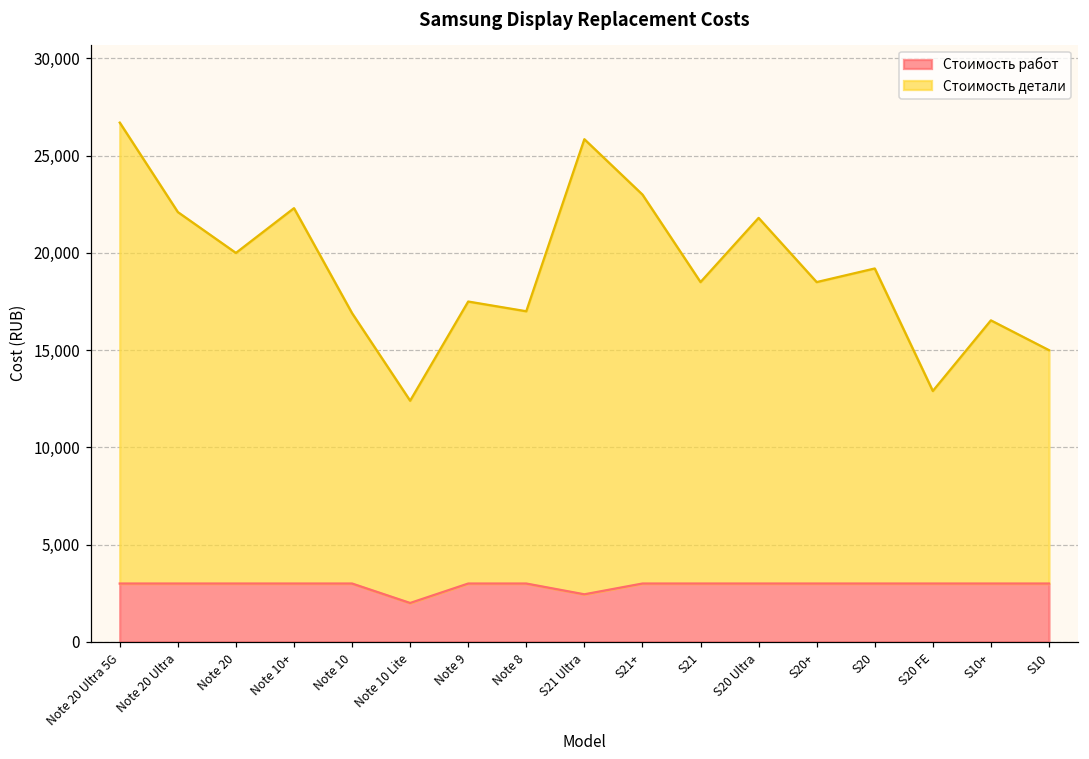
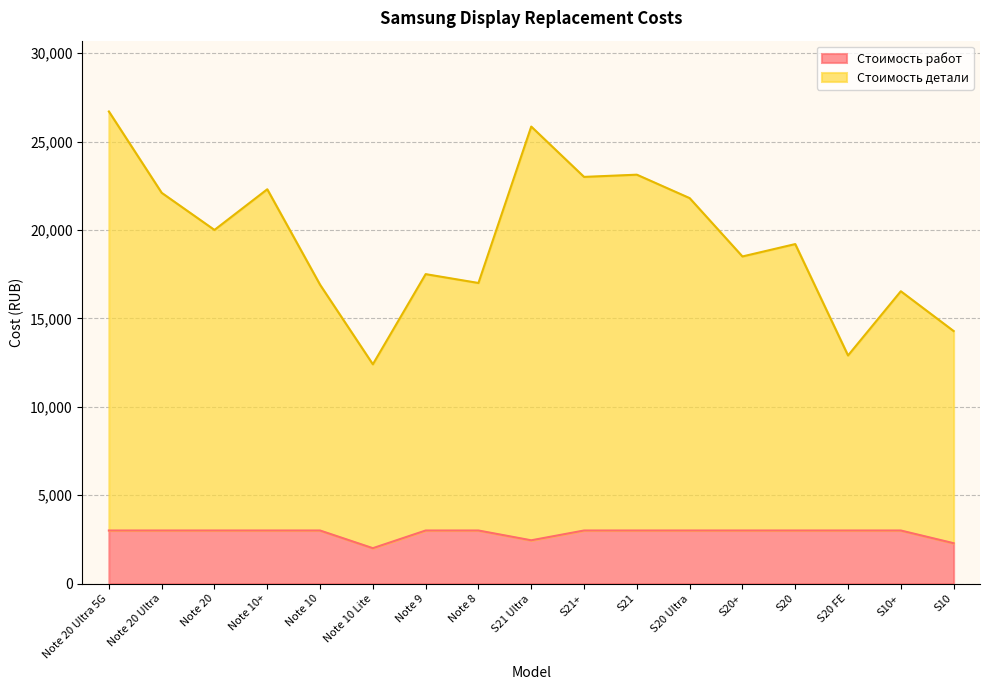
  {
    "Стоимость работ": {
      "Note 20 Ultra 5G": "3,000",
      "Note 20 Ultra": "3,000",
      "Note 20": "3,000",
      "Note 10+": "3,000",
      "Note 10": "3,000",
      "Note 10 Lite": "2,000",
      "Note 9": "3,000",
      "Note 8": "3,000",
      "S21 Ultra": "2,400",
      "S21+": "3,000",
      "S21": "3,000",
      "S20 Ultra": "3,000",
      "S20+": "3,000",
      "S20": "3,000",
      "S20 FE": "3,000",
      "S10+": "3,000",
-     "S10": "3,000"
+     "S10": "2,300"
    },
    "Стоимость детали": {
      "Note 20 Ultra 5G": "23,700",
      "Note 20 Ultra": "19,100",
      "Note 20": "17,000",
      "Note 10+": "19,300",
      "Note 10": "13,900",
      "Note 10 Lite": "10,400",
      "Note 9": "14,500",
      "Note 8": "14,000",
      "S21 Ultra": "23,400",
      "S21+": "20,000",
-     "S21": "15,500",
+     "S21": "20,100",
      "S20 Ultra": "18,800",
      "S20+": "15,500",
      "S20": "16,200",
      "S20 FE": "9,900",
      "S10+": "13,500",
      "S10": "12,000"
    }
  }
